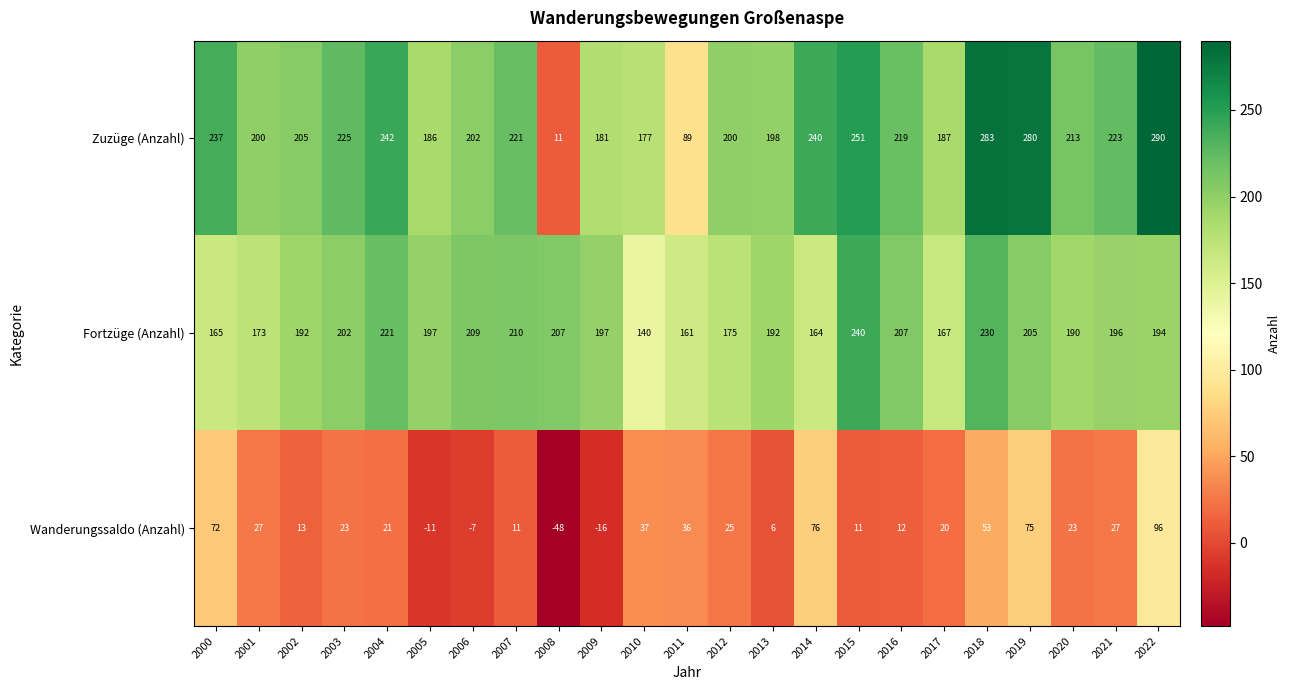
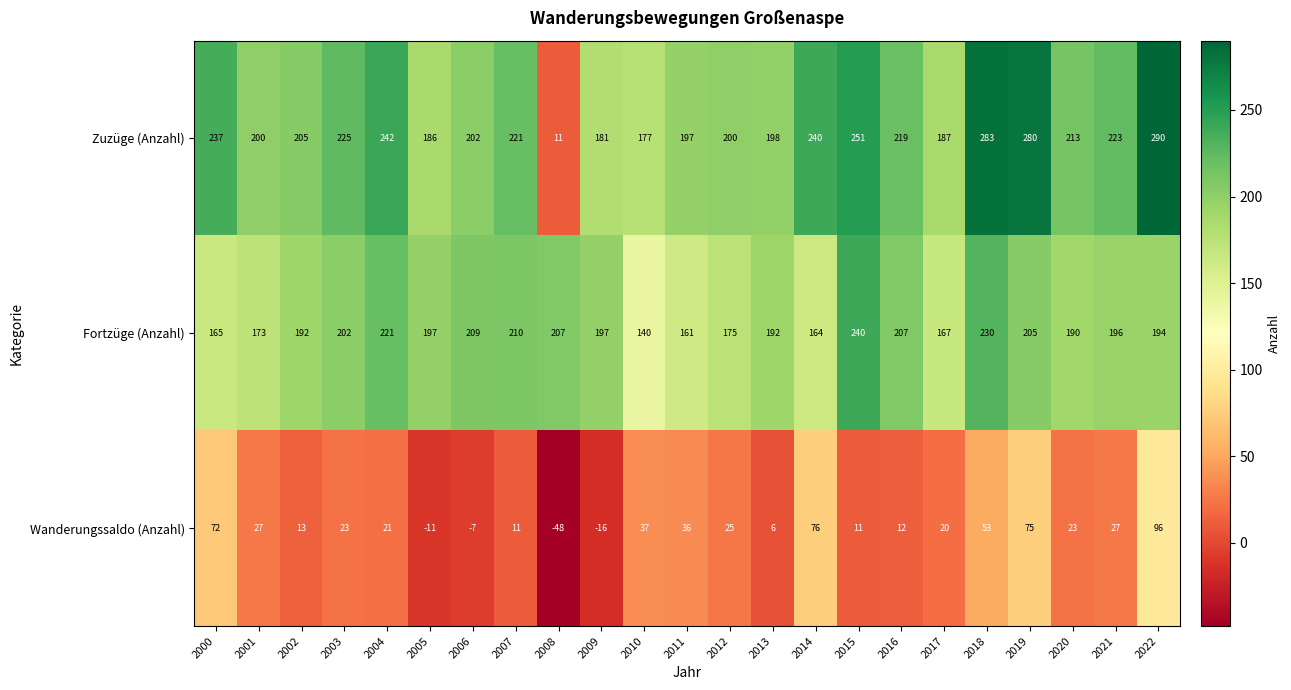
  {
    "Zuzüge (Anzahl)": {
      "2000": 237,
      "2001": 200,
      "2002": 205,
      "2003": 225,
      "2004": 242,
      "2005": 186,
      "2006": 202,
      "2007": 221,
      "2008": 11,
      "2009": 181,
      "2010": 177,
-     "2011": 89,
+     "2011": 197,
      "2012": 200,
      "2013": 198,
      "2014": 240,
      "2015": 251,
      "2016": 219,
      "2017": 187,
      "2018": 283,
      "2019": 280,
      "2020": 213,
      "2021": 223,
      "2022": 290
    },
    "Fortzüge (Anzahl)": {
      "2000": 165,
      "2001": 173,
      "2002": 192,
      "2003": 202,
      "2004": 221,
      "2005": 197,
      "2006": 209,
      "2007": 210,
      "2008": 207,
      "2009": 197,
      "2010": 140,
      "2011": 161,
      "2012": 175,
      "2013": 192,
      "2014": 164,
      "2015": 240,
      "2016": 207,
      "2017": 167,
      "2018": 230,
      "2019": 205,
      "2020": 190,
      "2021": 196,
      "2022": 194
    },
    "Wanderungssaldo (Anzahl)": {
      "2000": 72,
      "2001": 27,
      "2002": 13,
      "2003": 23,
      "2004": 21,
      "2005": -11,
      "2006": -7,
      "2007": 11,
      "2008": -48,
      "2009": -16,
      "2010": 37,
      "2011": 36,
      "2012": 25,
      "2013": 6,
      "2014": 76,
      "2015": 11,
      "2016": 12,
      "2017": 20,
      "2018": 53,
      "2019": 75,
      "2020": 23,
      "2021": 27,
      "2022": 96
    }
  }
